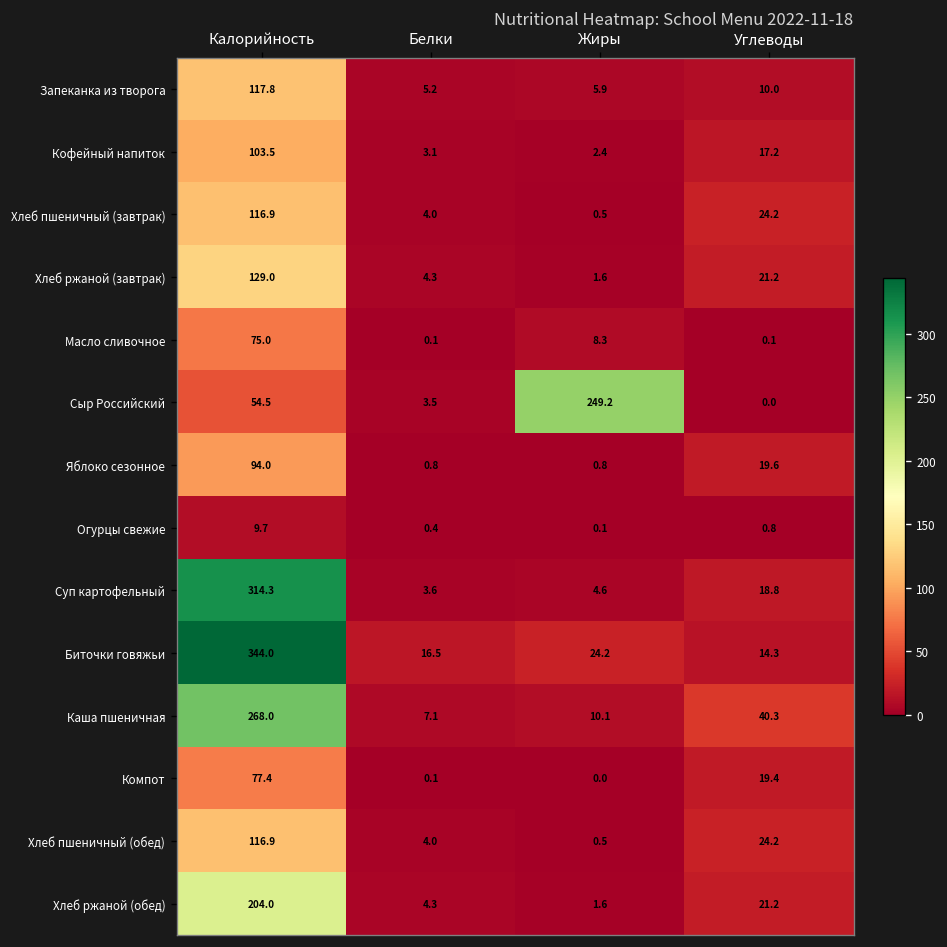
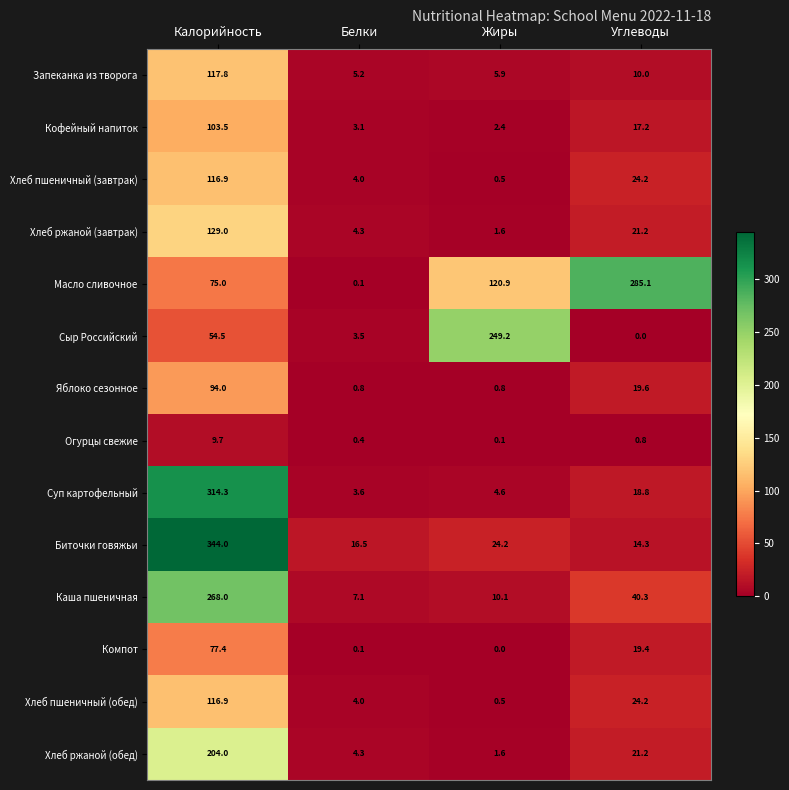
  {
    "Запеканка из творога": {
      "Калорийность": 117.8,
      "Белки": 5.2,
      "Жиры": 5.9,
      "Углеводы": 10.0
    },
    "Кофейный напиток": {
      "Калорийность": 103.5,
      "Белки": 3.1,
      "Жиры": 2.4,
      "Углеводы": 17.2
    },
    "Хлеб пшеничный (завтрак)": {
      "Калорийность": 116.9,
      "Белки": 4.0,
      "Жиры": 0.5,
      "Углеводы": 24.2
    },
    "Хлеб ржаной (завтрак)": {
      "Калорийность": 129.0,
      "Белки": 4.3,
      "Жиры": 1.6,
      "Углеводы": 21.2
    },
    "Масло сливочное": {
      "Калорийность": 75.0,
      "Белки": 0.1,
-     "Жиры": 8.3,
-     "Углеводы": 0.1
+     "Жиры": 120.9,
+     "Углеводы": 285.1
    },
    "Сыр Российский": {
      "Калорийность": 54.5,
      "Белки": 3.5,
      "Жиры": 249.2,
      "Углеводы": 0.0
    },
    "Яблоко сезонное": {
      "Калорийность": 94.0,
      "Белки": 0.8,
      "Жиры": 0.8,
      "Углеводы": 19.6
    },
    "Огурцы свежие": {
      "Калорийность": 9.7,
      "Белки": 0.4,
      "Жиры": 0.1,
      "Углеводы": 0.8
    },
    "Суп картофельный": {
      "Калорийность": 314.3,
      "Белки": 3.6,
      "Жиры": 4.6,
      "Углеводы": 18.8
    },
    "Биточки говяжьи": {
      "Калорийность": 344.0,
      "Белки": 16.5,
      "Жиры": 24.2,
      "Углеводы": 14.3
    },
    "Каша пшеничная": {
      "Калорийность": 268.0,
      "Белки": 7.1,
      "Жиры": 10.1,
      "Углеводы": 40.3
    },
    "Компот": {
      "Калорийность": 77.4,
      "Белки": 0.1,
      "Жиры": 0.0,
      "Углеводы": 19.4
    },
    "Хлеб пшеничный (обед)": {
      "Калорийность": 116.9,
      "Белки": 4.0,
      "Жиры": 0.5,
      "Углеводы": 24.2
    },
    "Хлеб ржаной (обед)": {
      "Калорийность": 204.0,
      "Белки": 4.3,
      "Жиры": 1.6,
      "Углеводы": 21.2
    }
  }
